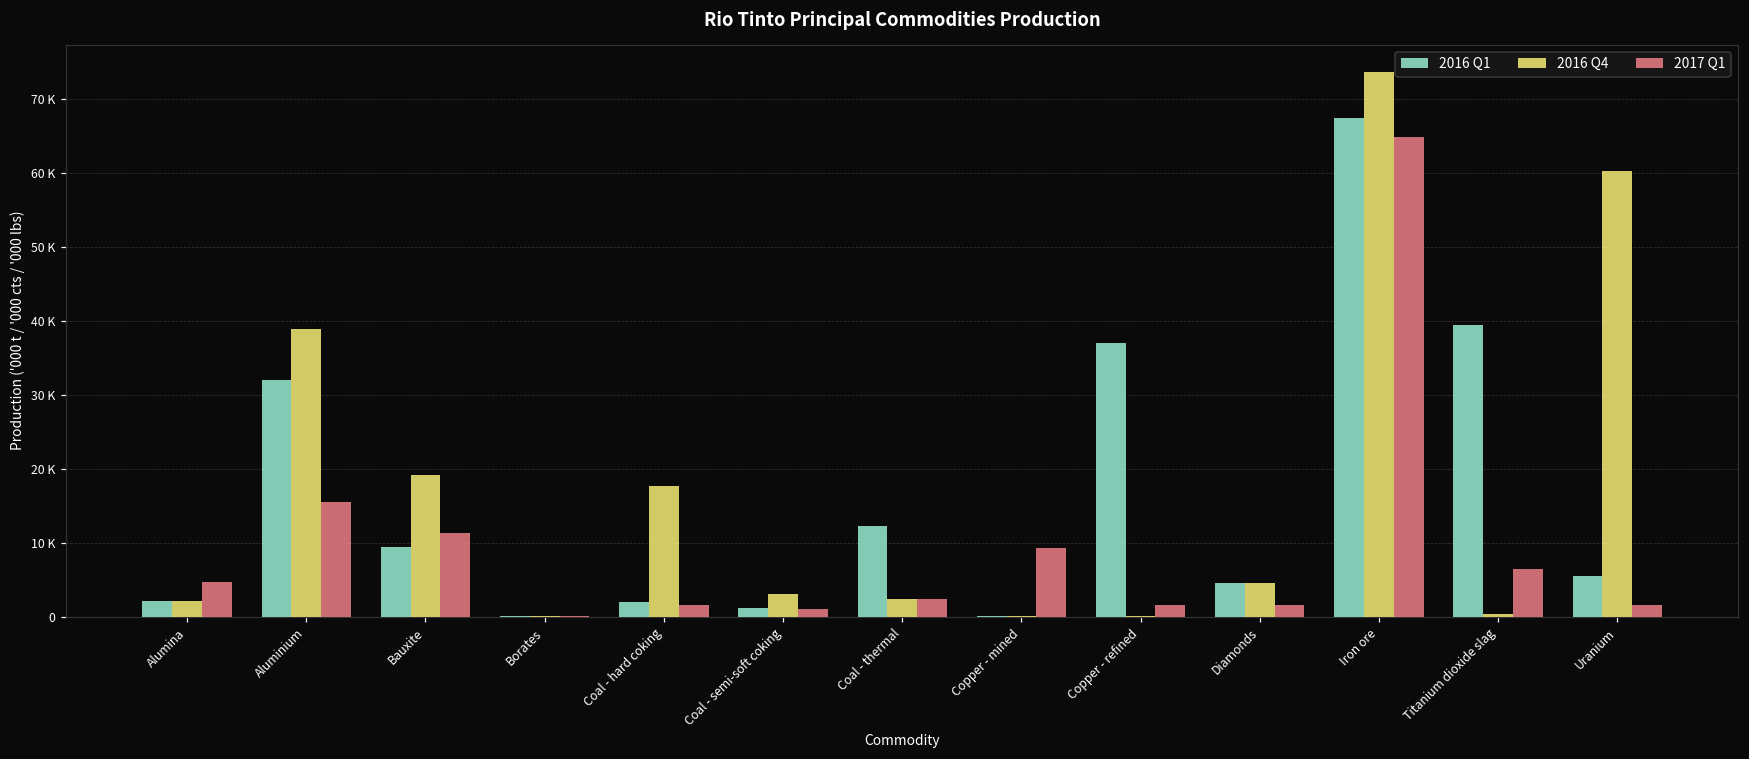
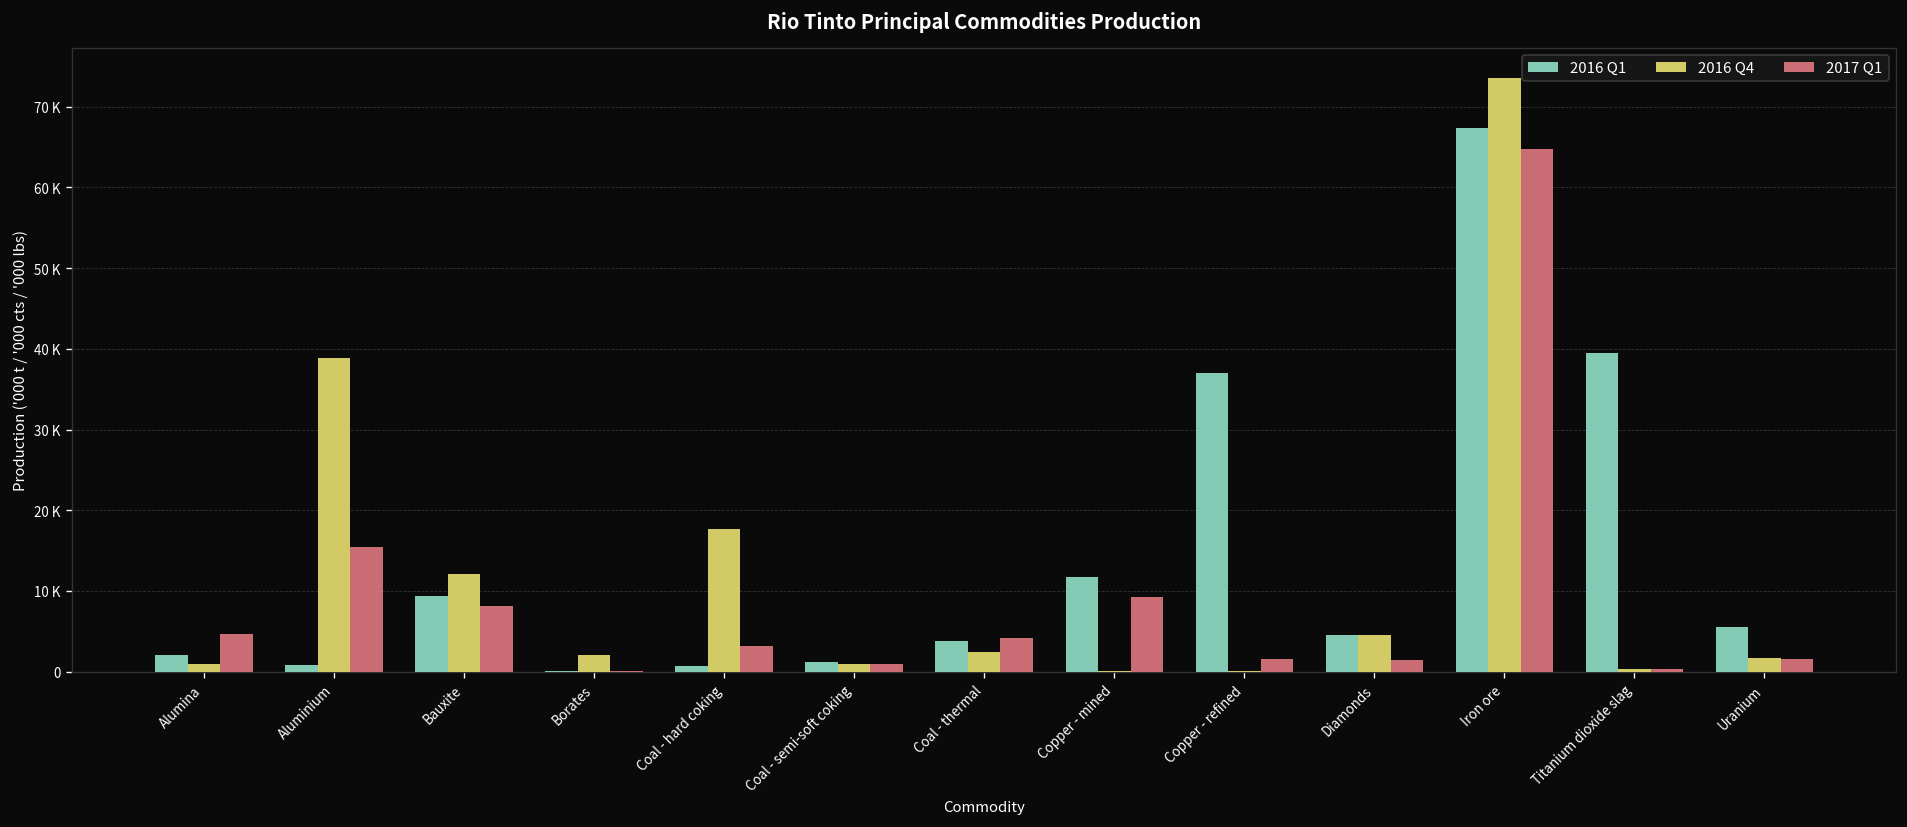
  {
    "2016 Q1": {
      "Alumina": 2000,
-     "Aluminium": 32000,
+     "Aluminium": 1000,
      "Bauxite": 9000,
-     "Coal - hard coking": 2000,
+     "Coal - hard coking": 1000,
      "Coal - semi-soft coking": 1000,
-     "Coal - thermal": 12000,
-     "Copper - mined": 0,
+     "Coal - thermal": 4000,
+     "Copper - mined": 12000,
      "Copper - refined": 37000,
      "Diamonds": 5000,
      "Iron ore": 67000,
      "Titanium dioxide slag": 39000,
      "Uranium": 6000
    },
    "2016 Q4": {
-     "Alumina": 2000,
+     "Alumina": 1000,
      "Aluminium": 39000,
-     "Bauxite": 19000,
-     "Borates": 0,
+     "Bauxite": 12000,
+     "Borates": 2000,
      "Coal - hard coking": 18000,
-     "Coal - semi-soft coking": 3000,
+     "Coal - semi-soft coking": 1000,
      "Coal - thermal": 2000,
      "Diamonds": 5000,
      "Iron ore": 74000,
-     "Uranium": 60000
+     "Uranium": 2000
    },
    "2017 Q1": {
      "Alumina": 5000,
      "Aluminium": 15000,
-     "Bauxite": 11000,
-     "Coal - hard coking": 2000,
+     "Bauxite": 8000,
+     "Coal - hard coking": 3000,
      "Coal - semi-soft coking": 1000,
-     "Coal - thermal": 2000,
+     "Coal - thermal": 4000,
      "Copper - mined": 9000,
      "Copper - refined": 2000,
      "Diamonds": 1000,
      "Iron ore": 65000,
-     "Titanium dioxide slag": 6000,
+     "Titanium dioxide slag": 0,
      "Uranium": 2000
    }
  }
